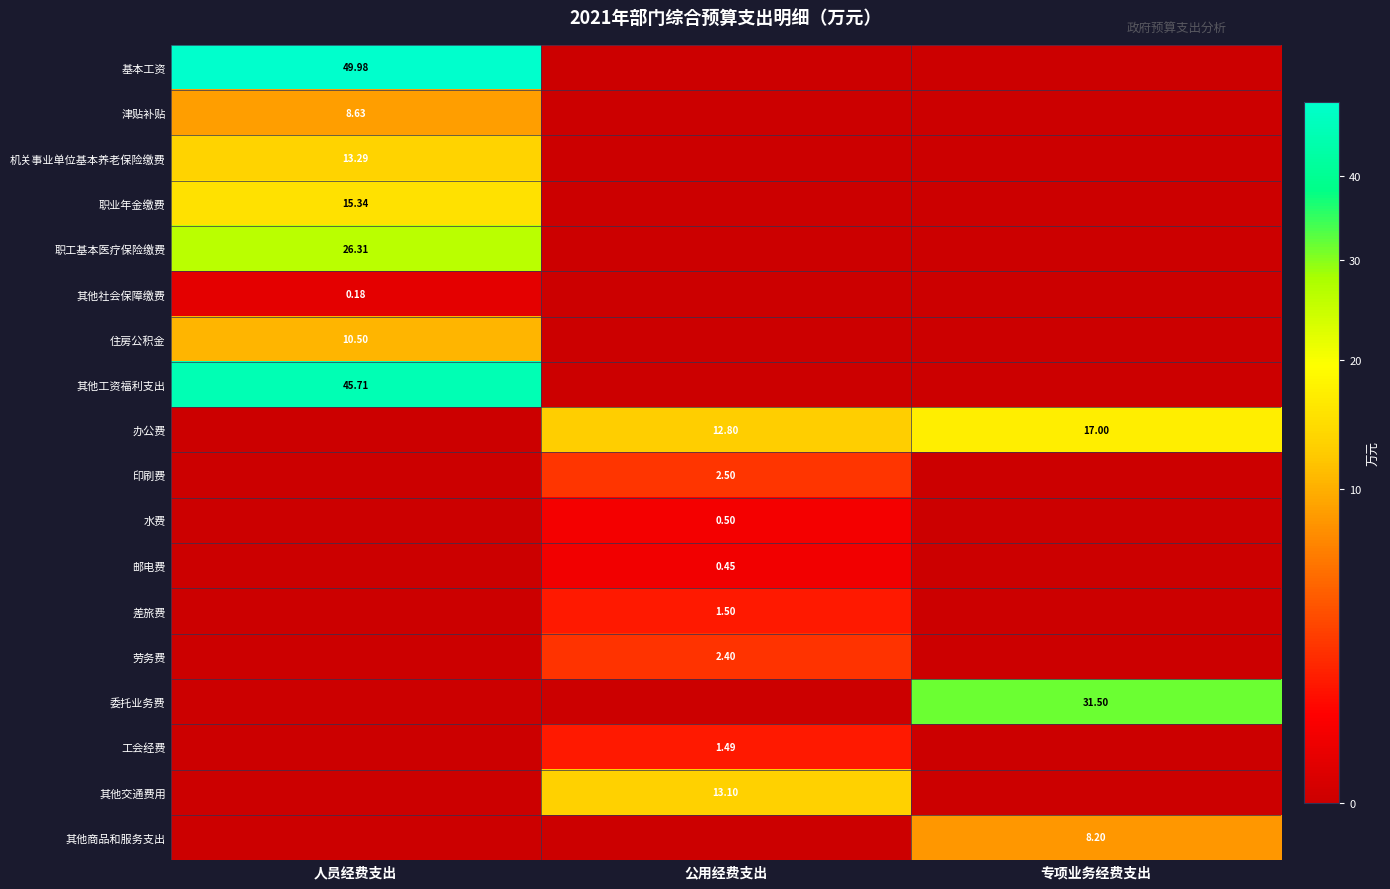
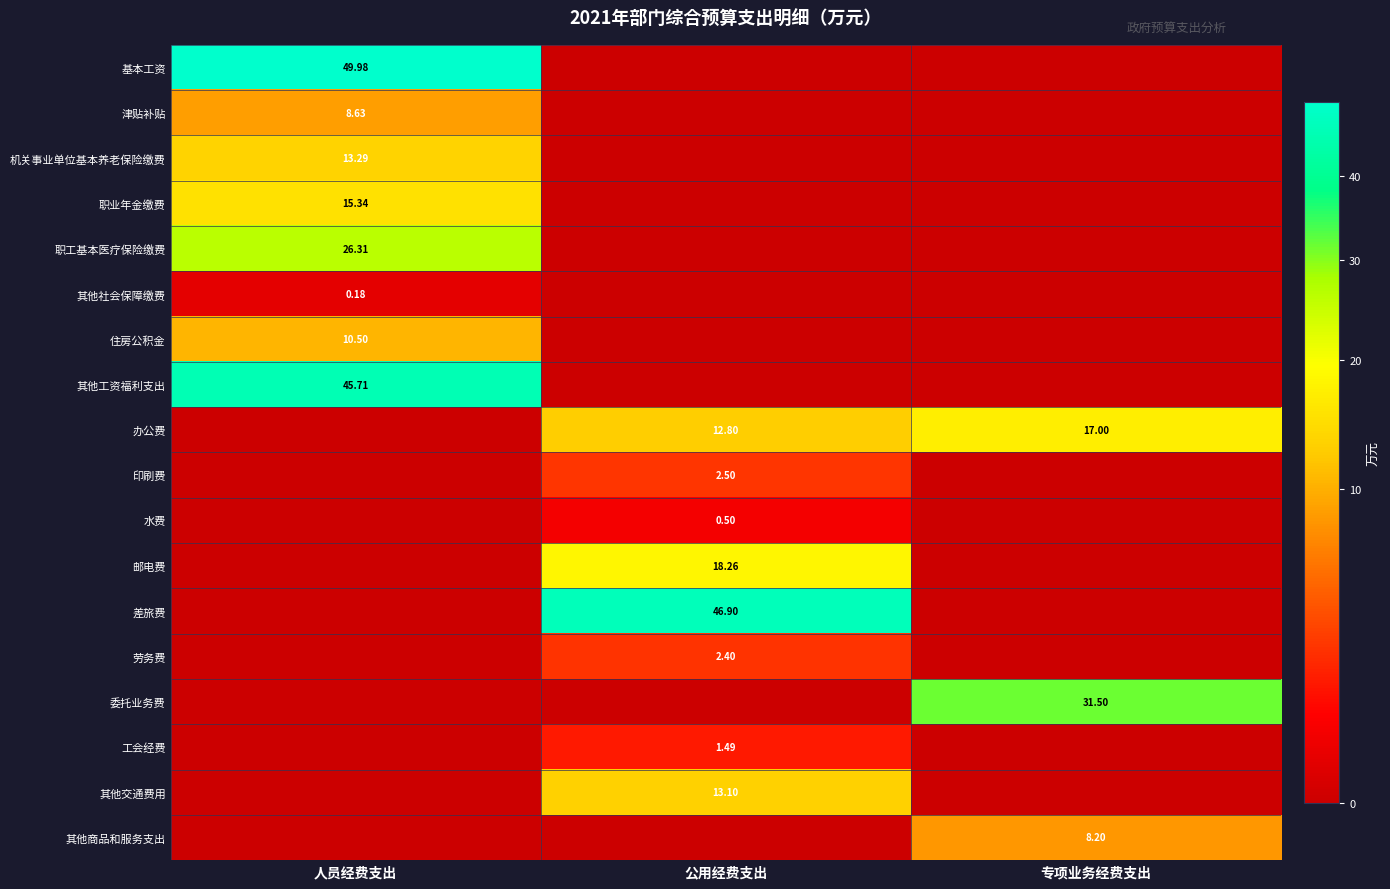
  {
    "基本工资": {
      "人员经费支出": 49.98
    },
    "津贴补贴": {
      "人员经费支出": 8.63
    },
    "机关事业单位基本养老保险缴费": {
      "人员经费支出": 13.29
    },
    "职业年金缴费": {
      "人员经费支出": 15.34
    },
    "职工基本医疗保险缴费": {
      "人员经费支出": 26.31
    },
    "其他社会保障缴费": {
      "人员经费支出": 0.18
    },
    "住房公积金": {
      "人员经费支出": 10.50
    },
    "其他工资福利支出": {
      "人员经费支出": 45.71
    },
    "办公费": {
      "公用经费支出": 12.80,
      "专项业务经费支出": 17.00
    },
    "印刷费": {
      "公用经费支出": 2.50
    },
    "水费": {
      "公用经费支出": 0.50
    },
    "邮电费": {
-     "公用经费支出": 0.45
+     "公用经费支出": 18.26
    },
    "差旅费": {
-     "公用经费支出": 1.50
+     "公用经费支出": 46.90
    },
    "劳务费": {
      "公用经费支出": 2.40
    },
    "委托业务费": {
      "专项业务经费支出": 31.50
    },
    "工会经费": {
      "公用经费支出": 1.49
    },
    "其他交通费用": {
      "公用经费支出": 13.10
    },
    "其他商品和服务支出": {
      "专项业务经费支出": 8.20
    }
  }
